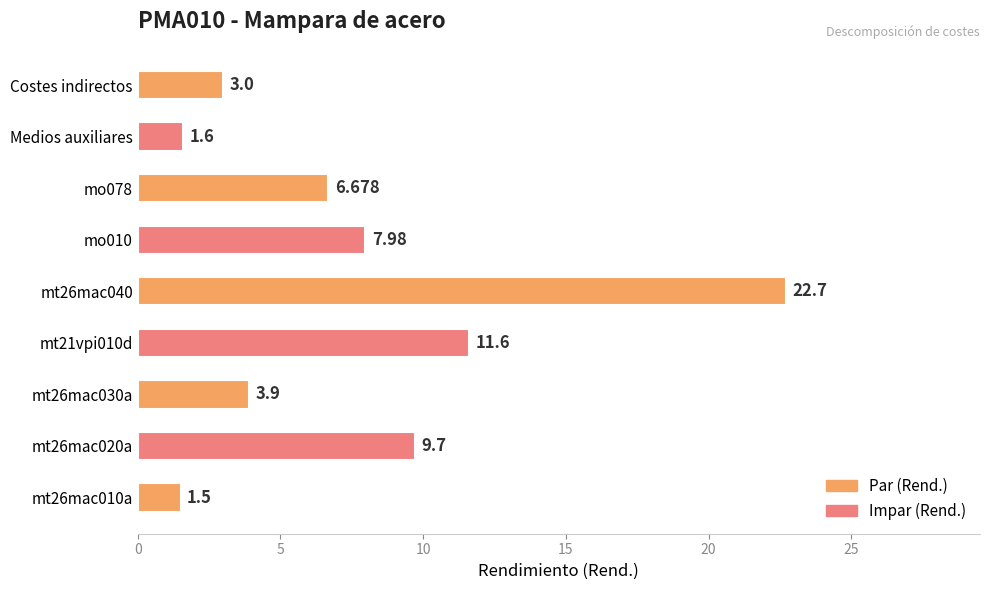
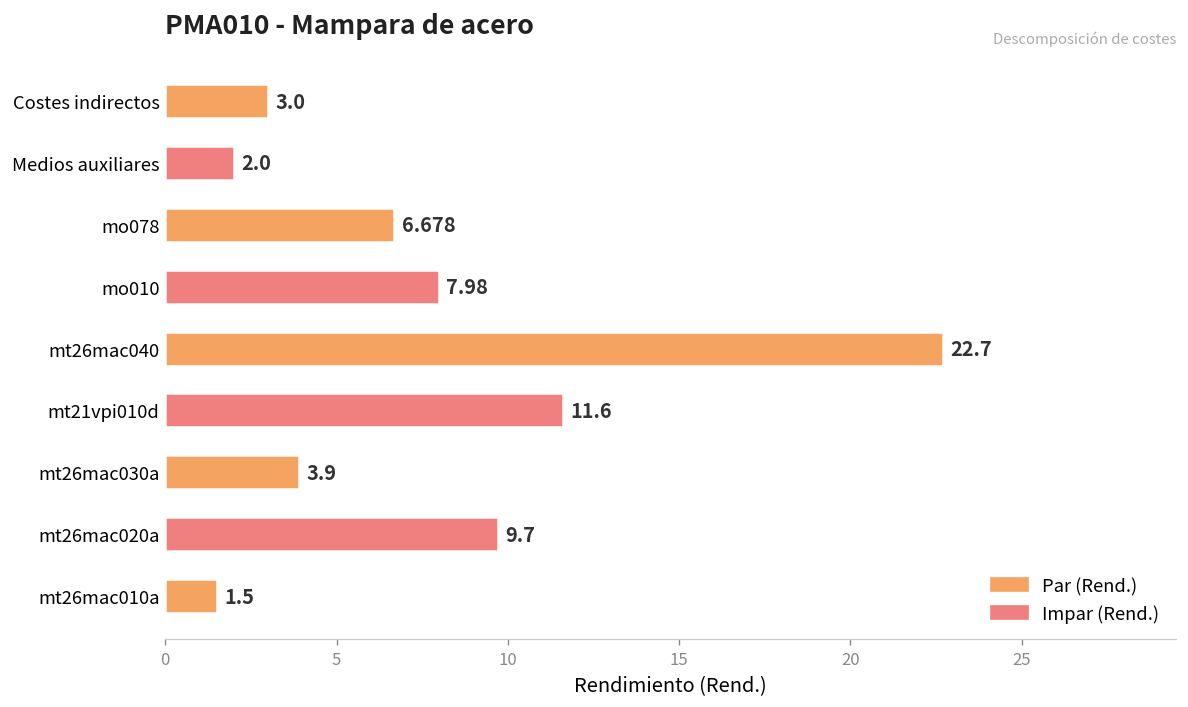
  {
    "Costes indirectos": 3.0,
-   "Medios auxiliares": 1.6,
+   "Medios auxiliares": 2.0,
    "mo078": 6.678,
    "mo010": 7.98,
    "mt26mac040": 22.7,
    "mt21vpi010d": 11.6,
    "mt26mac030a": 3.9,
    "mt26mac020a": 9.7,
    "mt26mac010a": 1.5
  }
